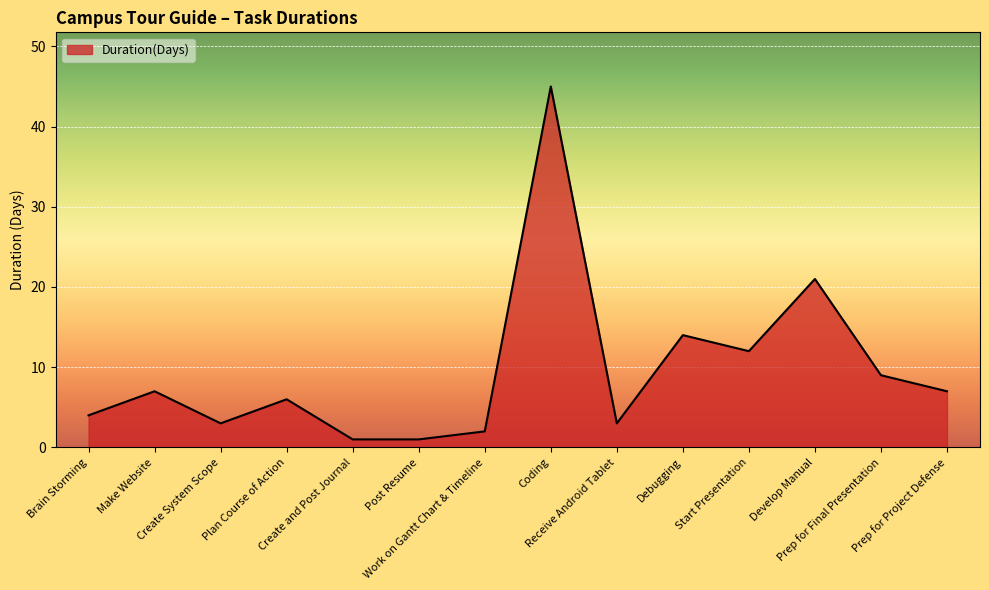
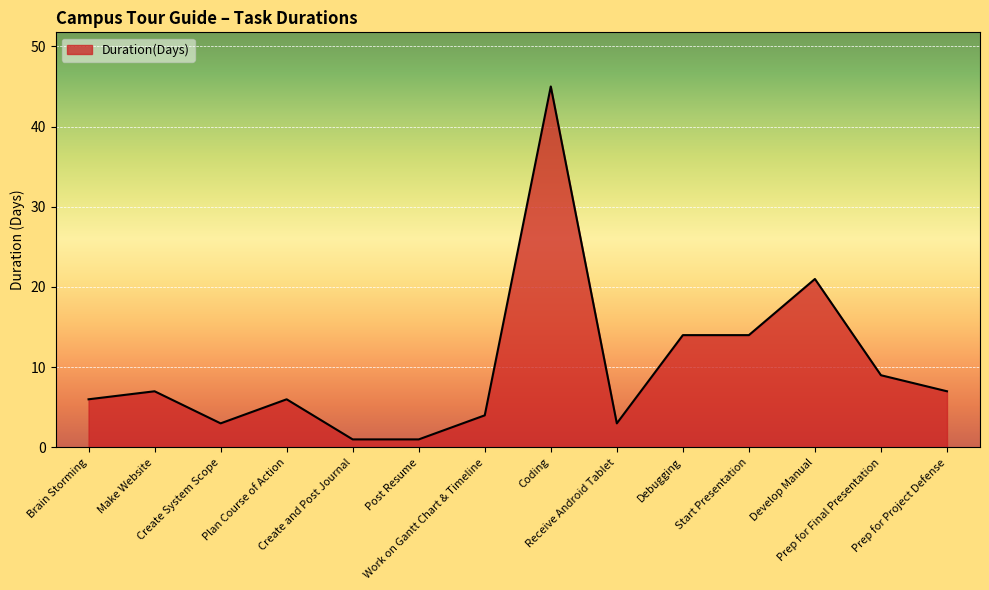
  {
-   "Brain Storming": 4,
+   "Brain Storming": 6,
    "Make Website": 7,
    "Create System Scope": 3,
    "Plan Course of Action": 6,
    "Create and Post Journal": 1,
    "Post Resume": 1,
-   "Work on Gantt Chart & Timeline": 2,
+   "Work on Gantt Chart & Timeline": 4,
    "Coding": 45,
    "Receive Android Tablet": 3,
    "Debugging": 14,
-   "Start Presentation": 12,
+   "Start Presentation": 14,
    "Develop Manual": 21,
    "Prep for Final Presentation": 9,
    "Prep for Project Defense": 7
  }
